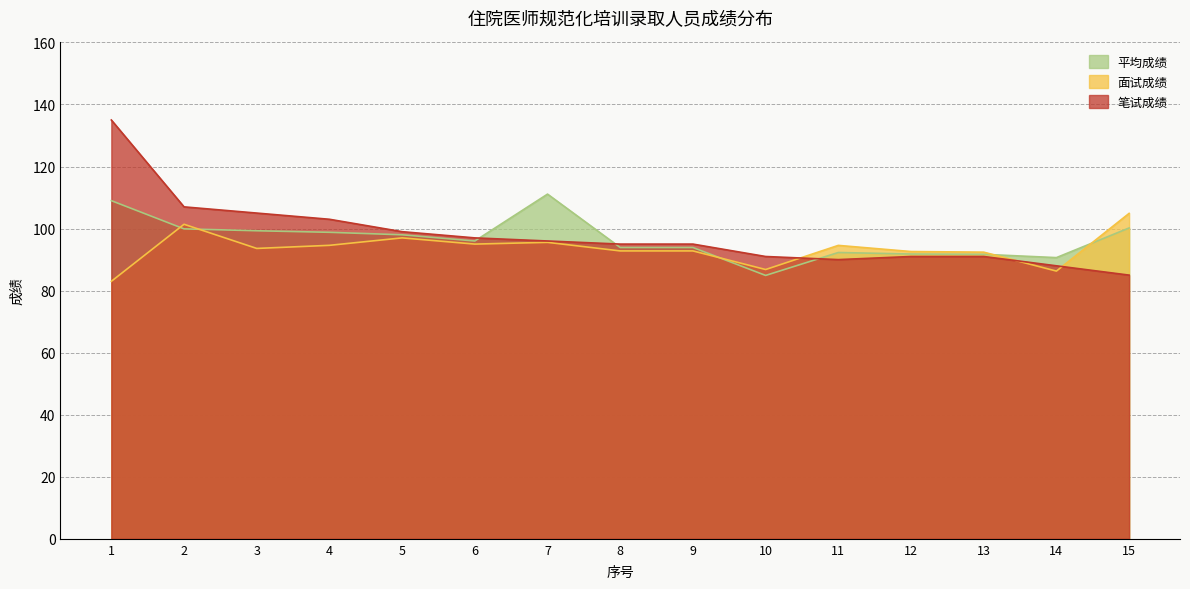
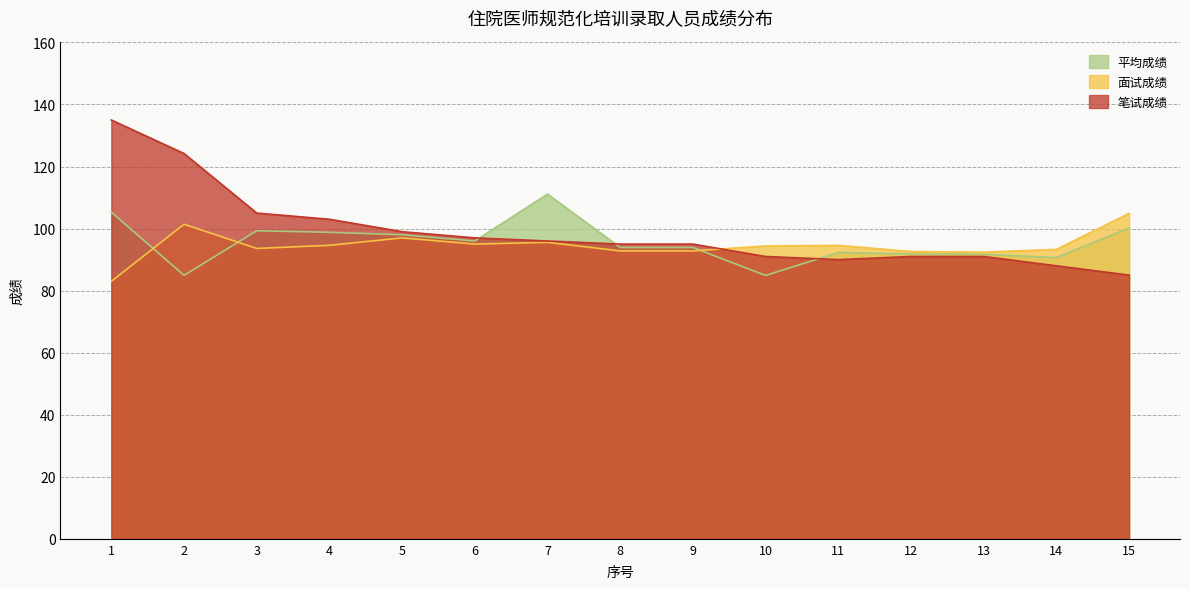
  {
    "平均成绩": {
-     "1": 109,
-     "2": 100,
+     "1": 105,
+     "2": 85,
      "3": 99,
      "4": 99,
      "5": 98,
      "6": 96,
      "7": 111,
      "8": 94,
      "9": 94,
      "10": 85,
      "11": 92,
      "14": 91,
      "15": 100
    },
    "面试成绩": {
      "1": 83,
      "2": 101,
      "3": 94,
      "4": 95,
      "5": 97,
      "6": 95,
      "8": 93,
      "9": 93,
-     "10": 87,
+     "10": 94,
      "11": 95,
-     "14": 86,
+     "14": 93,
      "15": 105
    },
    "笔试成绩": {
      "1": 135,
-     "2": 107,
+     "2": 124,
      "3": 105,
      "4": 103,
      "5": 99,
      "6": 97,
      "8": 95,
      "9": 95,
      "10": 91,
      "11": 90,
      "14": 88,
      "15": 85
    }
  }
